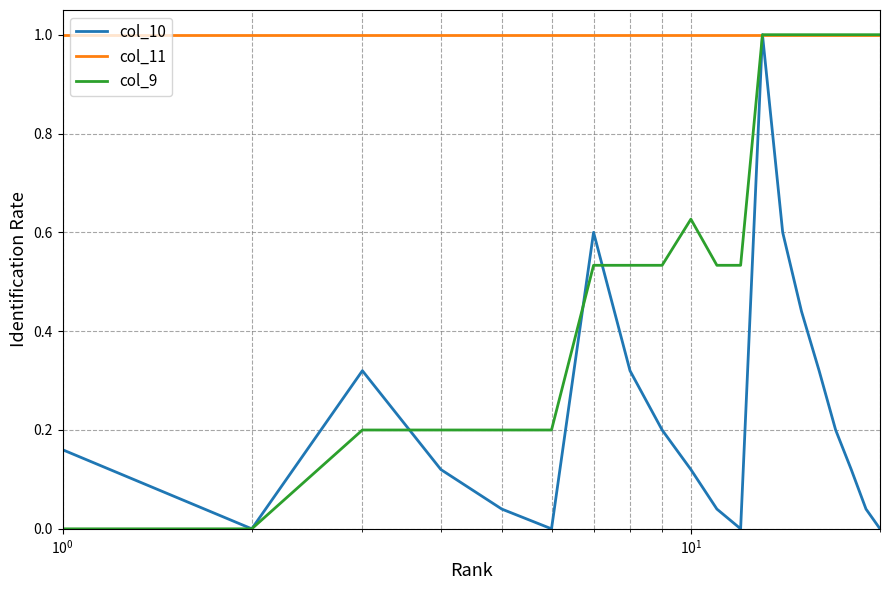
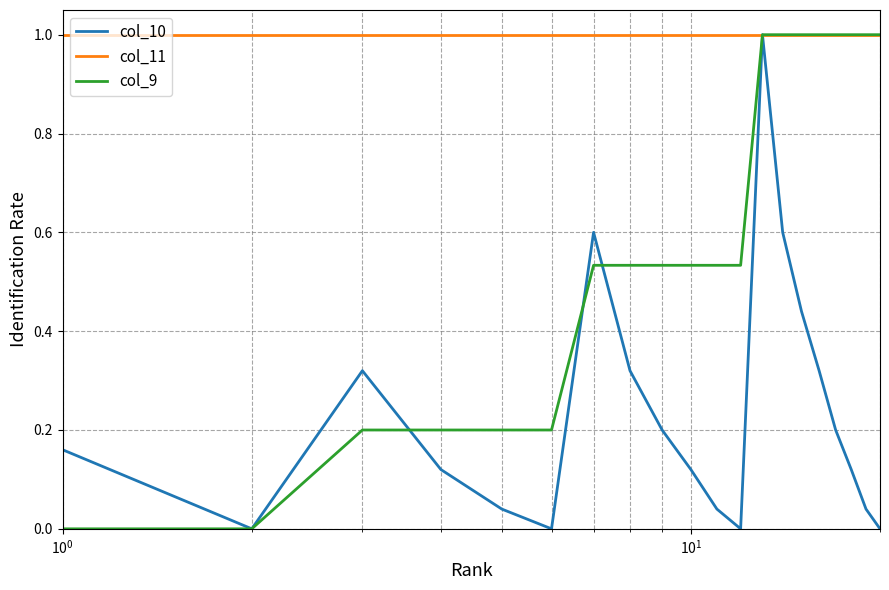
  {
    "col_10": {
      "10^0": 0.16,
      "10^1": 0.12
    },
    "col_11": {
      "10^0": 1.00,
      "10^1": 1.00
    },
    "col_9": {
      "10^0": 0.00,
-     "10^1": 0.63
+     "10^1": 0.53
    }
  }
